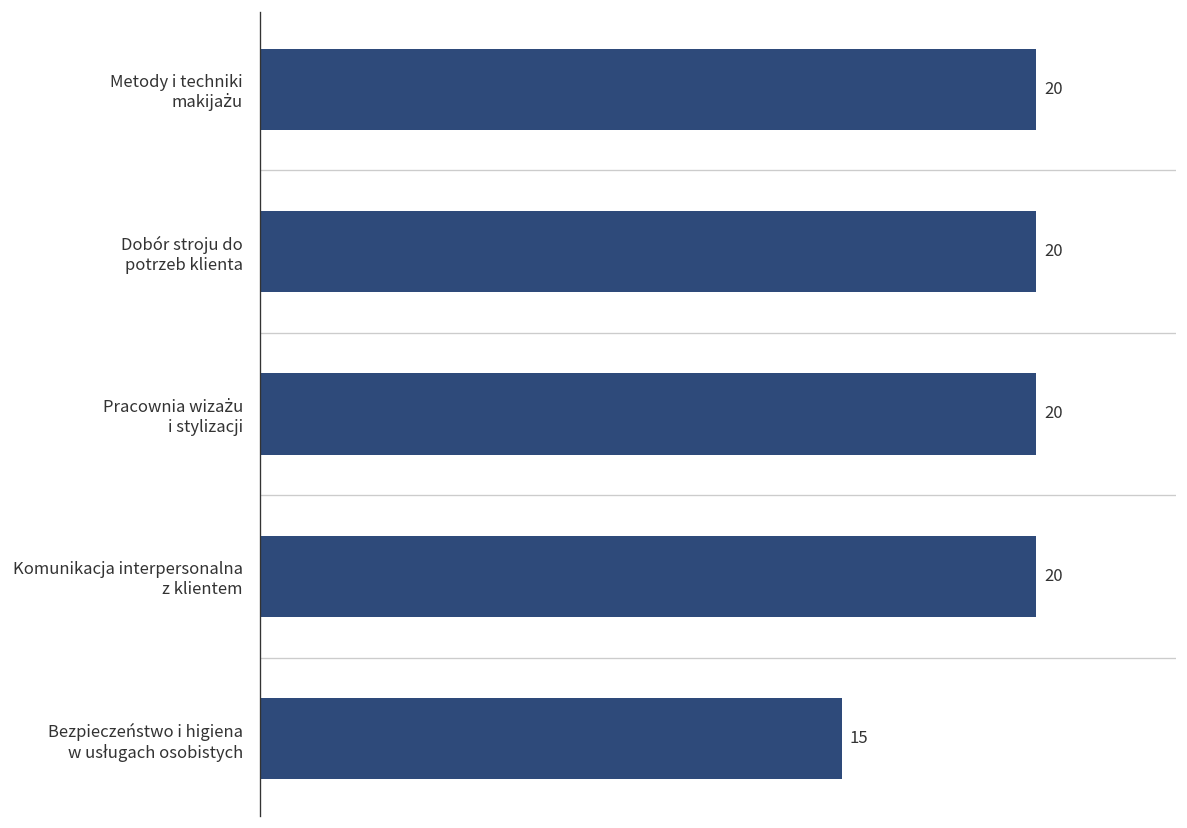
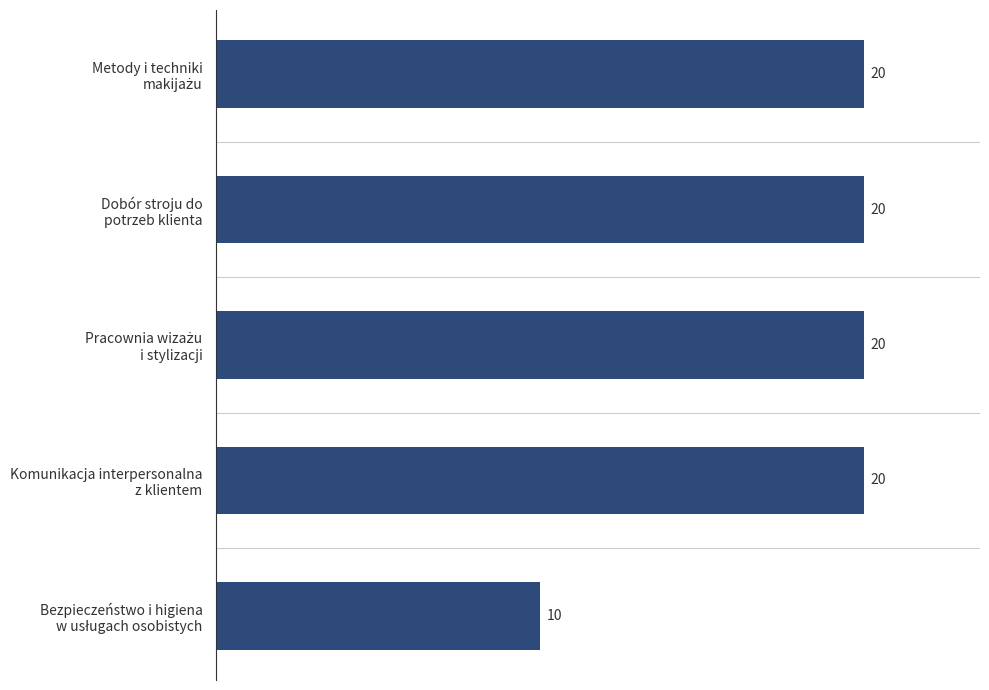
  {
    "Metody i techniki makijażu": 20,
    "Dobór stroju do potrzeb klienta": 20,
    "Pracownia wizażu i stylizacji": 20,
    "Komunikacja interpersonalna z klientem": 20,
-   "Bezpieczeństwo i higiena w usługach osobistych": 15
+   "Bezpieczeństwo i higiena w usługach osobistych": 10
  }
